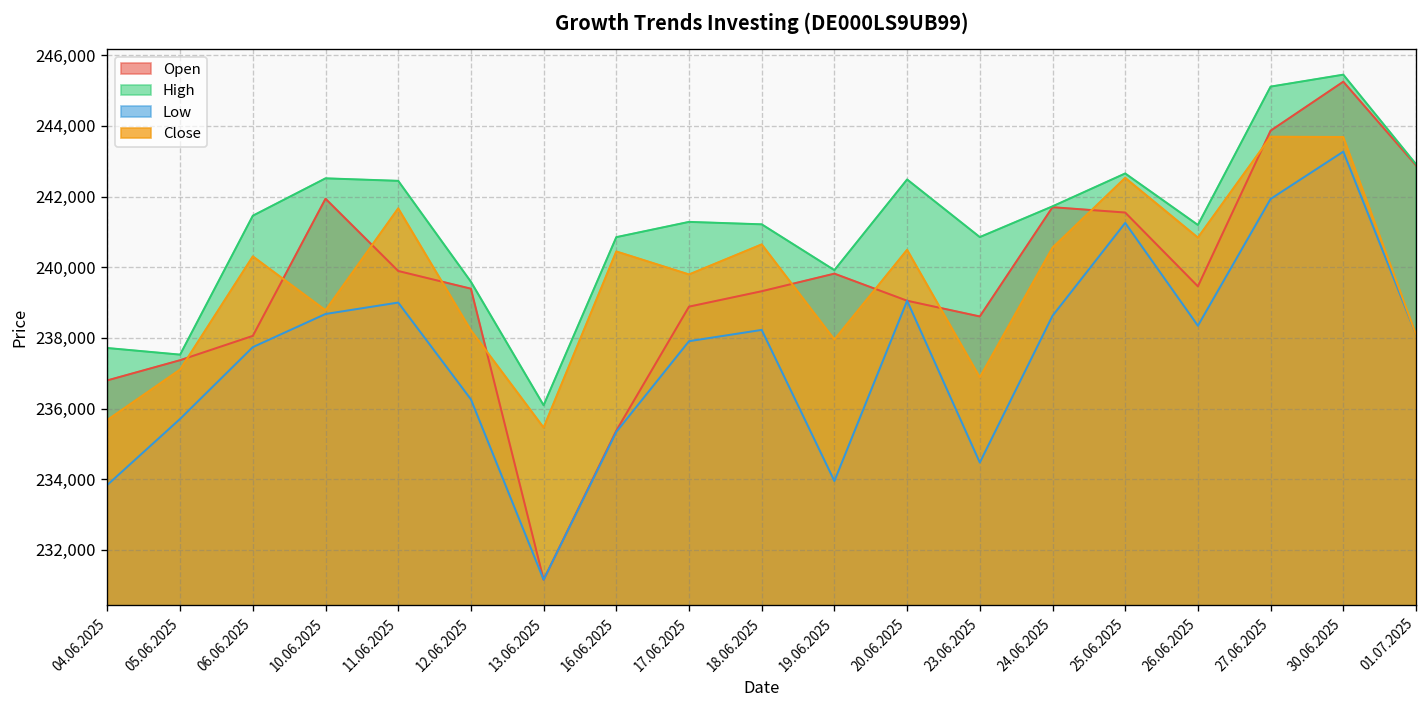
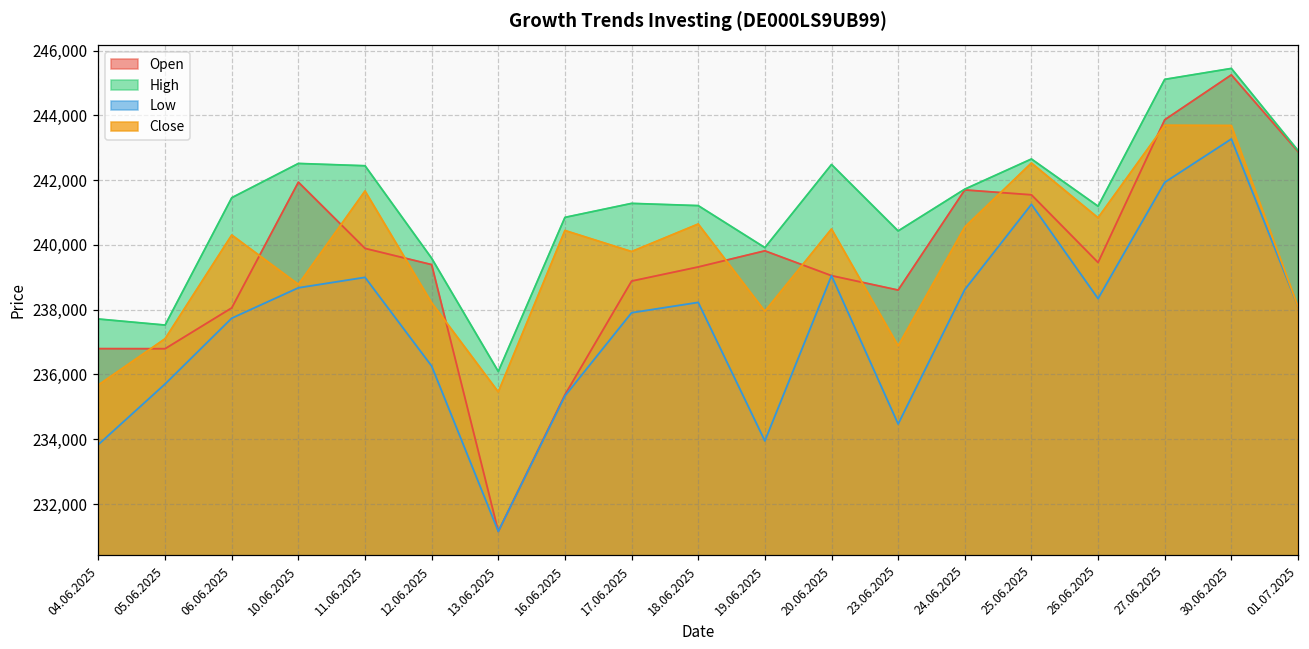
  {
    "Open": {
      "04.06.2025": "236,800",
-     "05.06.2025": "237,400",
+     "05.06.2025": "236,800",
      "06.06.2025": "238,100",
      "10.06.2025": "241,900",
      "11.06.2025": "239,900",
      "12.06.2025": "239,400",
      "17.06.2025": "238,900",
      "18.06.2025": "239,300",
      "19.06.2025": "239,800",
      "23.06.2025": "238,600",
      "25.06.2025": "241,500",
      "26.06.2025": "239,500",
      "27.06.2025": "243,900",
      "30.06.2025": "245,300"
    },
    "High": {
      "04.06.2025": "237,700",
      "05.06.2025": "237,500",
      "06.06.2025": "241,500",
      "10.06.2025": "242,500",
      "11.06.2025": "242,400",
      "12.06.2025": "239,600",
      "13.06.2025": "236,100",
      "16.06.2025": "240,900",
      "17.06.2025": "241,300",
      "18.06.2025": "241,200",
      "19.06.2025": "239,900",
      "20.06.2025": "242,500",
-     "23.06.2025": "240,900",
+     "23.06.2025": "240,400",
      "25.06.2025": "242,700",
      "26.06.2025": "241,200",
      "27.06.2025": "245,100",
      "30.06.2025": "245,500"
    },
    "Low": {
      "04.06.2025": "233,800",
      "05.06.2025": "235,700",
      "06.06.2025": "237,700",
      "10.06.2025": "238,700",
      "11.06.2025": "239,000",
      "12.06.2025": "236,300",
      "17.06.2025": "237,900",
      "18.06.2025": "238,200",
      "19.06.2025": "233,900",
      "23.06.2025": "234,500",
      "24.06.2025": "238,600",
      "25.06.2025": "241,300",
      "26.06.2025": "238,300",
      "27.06.2025": "241,900",
      "30.06.2025": "243,300"
    },
    "Close": {
      "04.06.2025": "235,700",
      "05.06.2025": "237,100",
      "06.06.2025": "240,300",
      "10.06.2025": "238,800",
      "11.06.2025": "241,700",
      "12.06.2025": "238,200",
      "13.06.2025": "235,500",
      "16.06.2025": "240,400",
      "17.06.2025": "239,800",
      "18.06.2025": "240,600",
      "19.06.2025": "238,000",
      "20.06.2025": "240,500",
      "23.06.2025": "236,900",
      "24.06.2025": "240,600",
      "25.06.2025": "242,500",
      "26.06.2025": "240,800",
      "27.06.2025": "243,700",
      "30.06.2025": "243,700"
    }
  }
